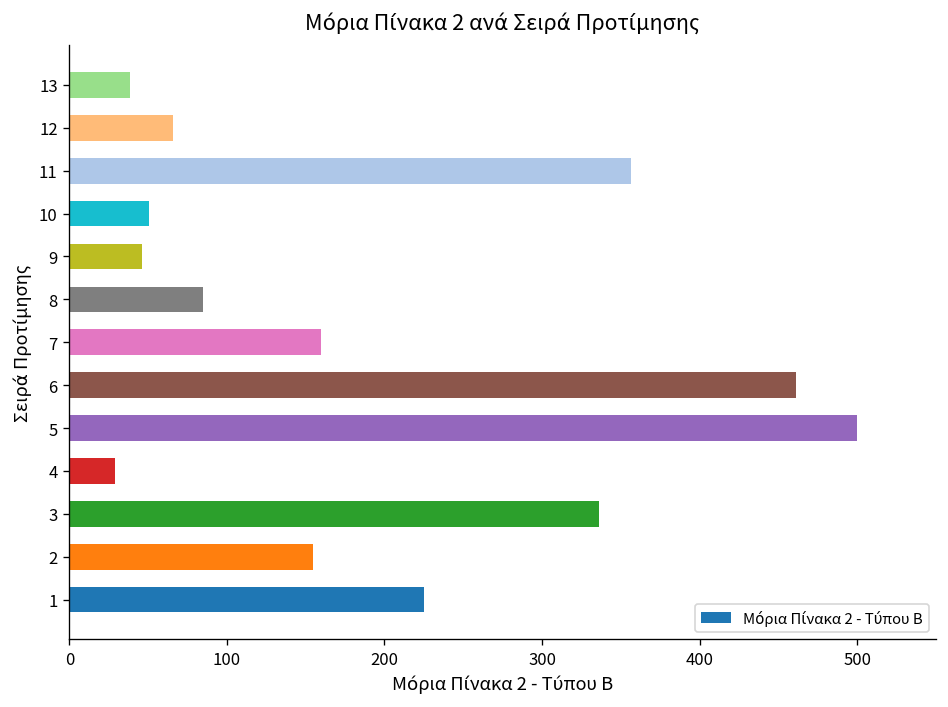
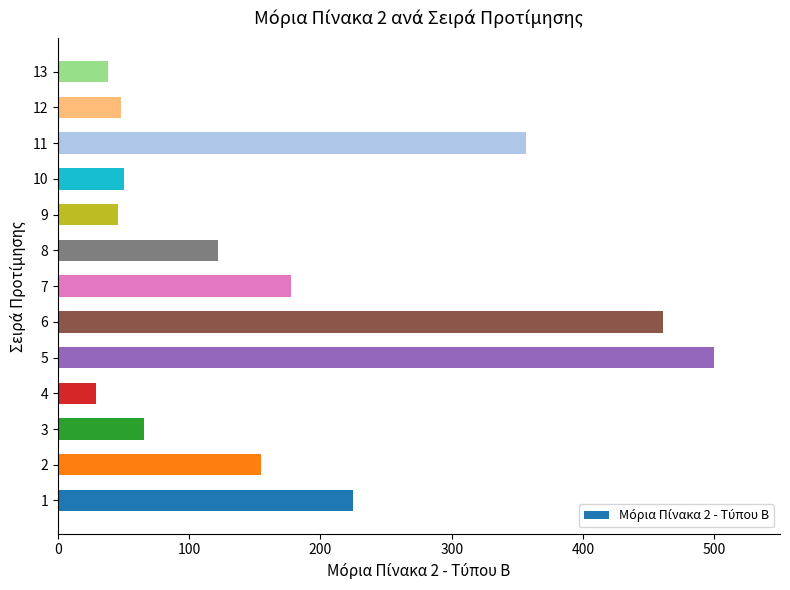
  {
    "13": 38,
-   "12": 66,
+   "12": 48,
    "11": 356,
    "10": 51,
    "9": 46,
-   "8": 85,
-   "7": 160,
+   "8": 122,
+   "7": 177,
    "6": 461,
    "5": 500,
    "4": 29,
-   "3": 336,
+   "3": 66,
    "2": 155,
    "1": 225
  }
